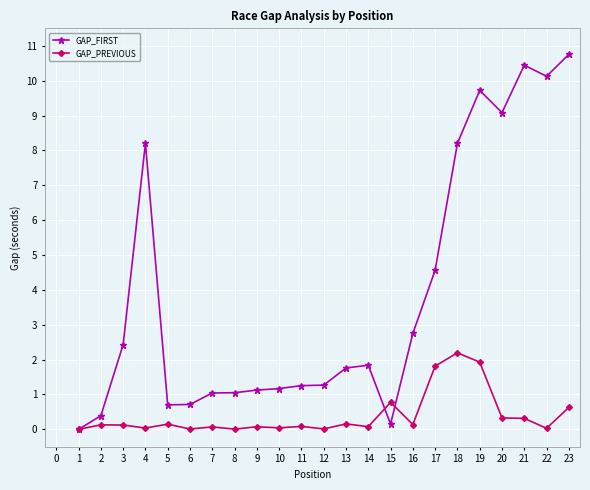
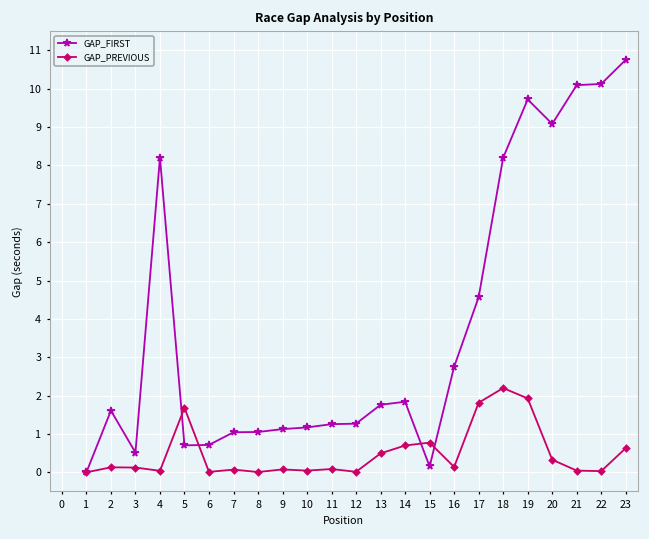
  {
    "GAP_FIRST": {
-     "2": 0.4,
-     "3": 2.4,
+     "2": 1.6,
+     "3": 0.5,
      "4": 8.2,
      "5": 0.7,
      "6": 0.7,
      "7": 1.0,
      "8": 1.1,
      "9": 1.1,
      "10": 1.2,
      "11": 1.3,
      "12": 1.3,
      "13": 1.8,
      "14": 1.8,
      "15": 0.2,
      "16": 2.8,
      "17": 4.6,
      "18": 8.2,
      "19": 9.7,
      "20": 9.1,
-     "21": 10.4,
+     "21": 10.1,
      "22": 10.1,
      "23": 10.8
    },
    "GAP_PREVIOUS": {
      "2": 0.1,
      "3": 0.1,
      "4": 0.0,
-     "5": 0.1,
+     "5": 1.7,
      "6": 0.0,
      "7": 0.1,
      "8": 0.0,
      "9": 0.1,
      "10": 0.0,
      "11": 0.1,
      "12": 0.0,
-     "13": 0.2,
-     "14": 0.1,
+     "13": 0.5,
+     "14": 0.7,
      "15": 0.8,
      "16": 0.1,
      "17": 1.8,
      "18": 2.2,
      "19": 1.9,
      "20": 0.3,
-     "21": 0.3,
+     "21": 0.0,
      "22": 0.0,
      "23": 0.6
    }
  }
